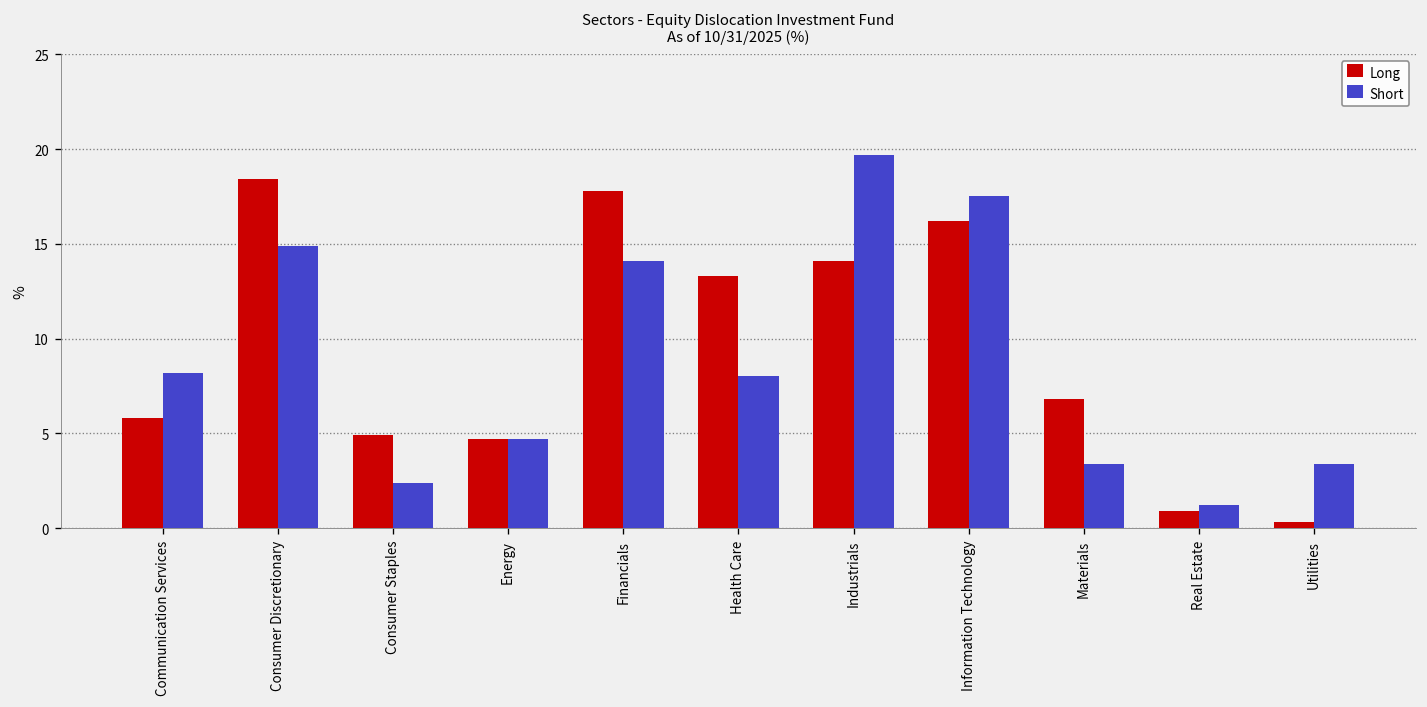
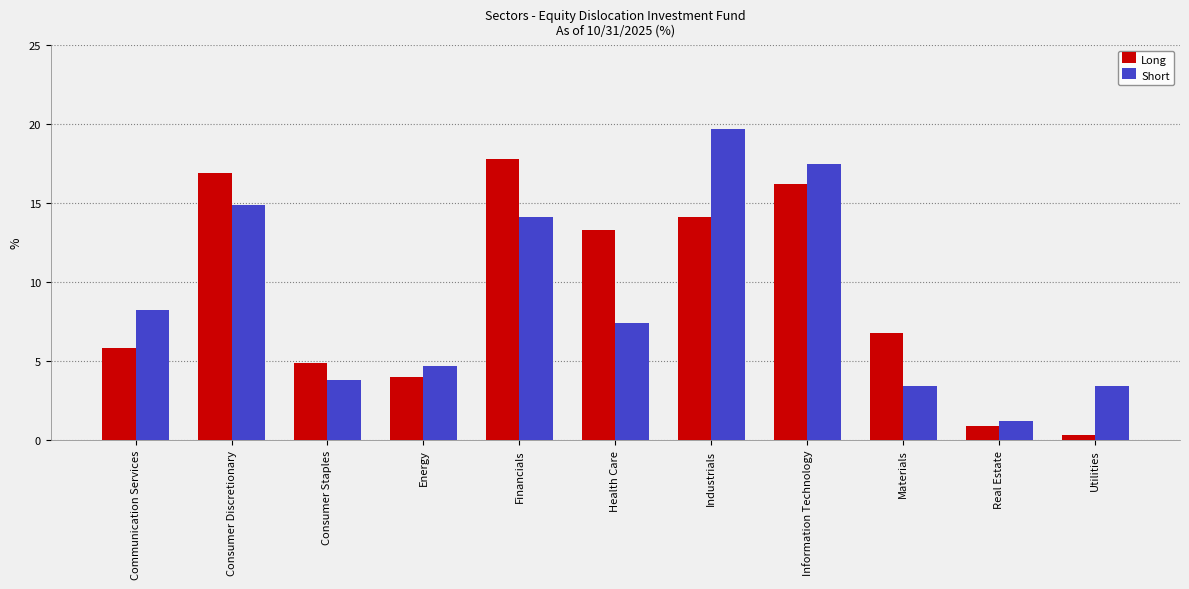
  {
    "Long": {
      "Communication Services": 5.8,
-     "Consumer Discretionary": 18.4,
+     "Consumer Discretionary": 16.9,
      "Consumer Staples": 4.9,
-     "Energy": 4.7,
+     "Energy": 4.0,
      "Financials": 17.8,
      "Health Care": 13.3,
      "Industrials": 14.1,
      "Information Technology": 16.2,
      "Materials": 6.8,
      "Real Estate": 0.9,
      "Utilities": 0.3
    },
    "Short": {
      "Communication Services": 8.2,
      "Consumer Discretionary": 14.9,
-     "Consumer Staples": 2.4,
+     "Consumer Staples": 3.8,
      "Energy": 4.7,
      "Financials": 14.1,
-     "Health Care": 8.0,
+     "Health Care": 7.4,
      "Industrials": 19.7,
      "Information Technology": 17.5,
      "Materials": 3.4,
      "Real Estate": 1.2,
      "Utilities": 3.4
    }
  }
